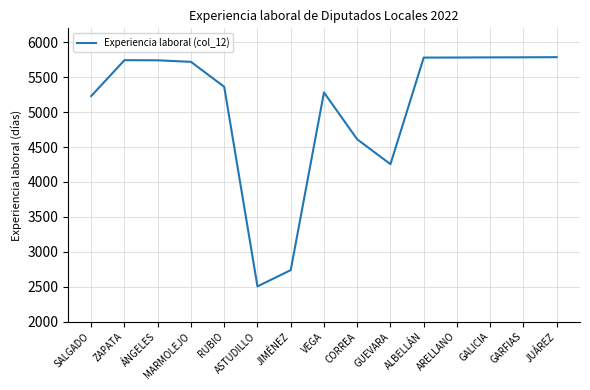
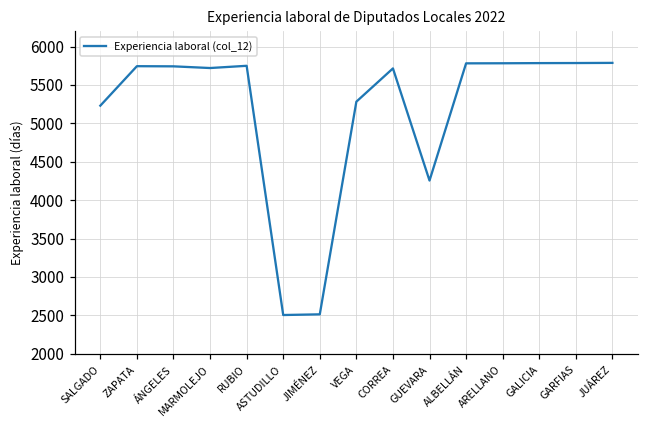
  {
    "SALGADO": 5200,
    "ZAPATA": 5700,
    "ÁNGELES": 5700,
    "MARMOLEJO": 5700,
-   "RUBIO": 5400,
+   "RUBIO": 5700,
    "ASTUDILLO": 2500,
-   "JIMÉNEZ": 2700,
+   "JIMÉNEZ": 2500,
    "VEGA": 5300,
-   "CORREA": 4600,
+   "CORREA": 5700,
    "GUEVARA": 4300,
    "ALBELLÁN": 5800,
    "ARELLANO": 5800,
    "GALICIA": 5800,
    "GARFIAS": 5800,
    "JUÁREZ": 5800
  }
